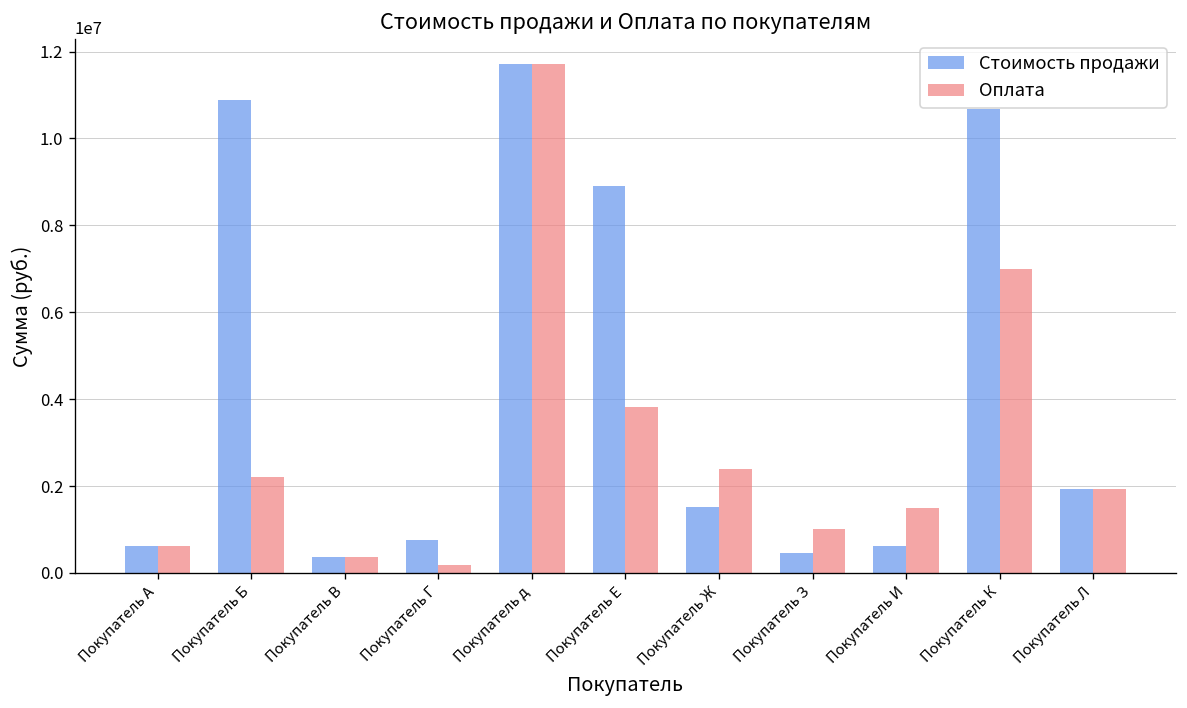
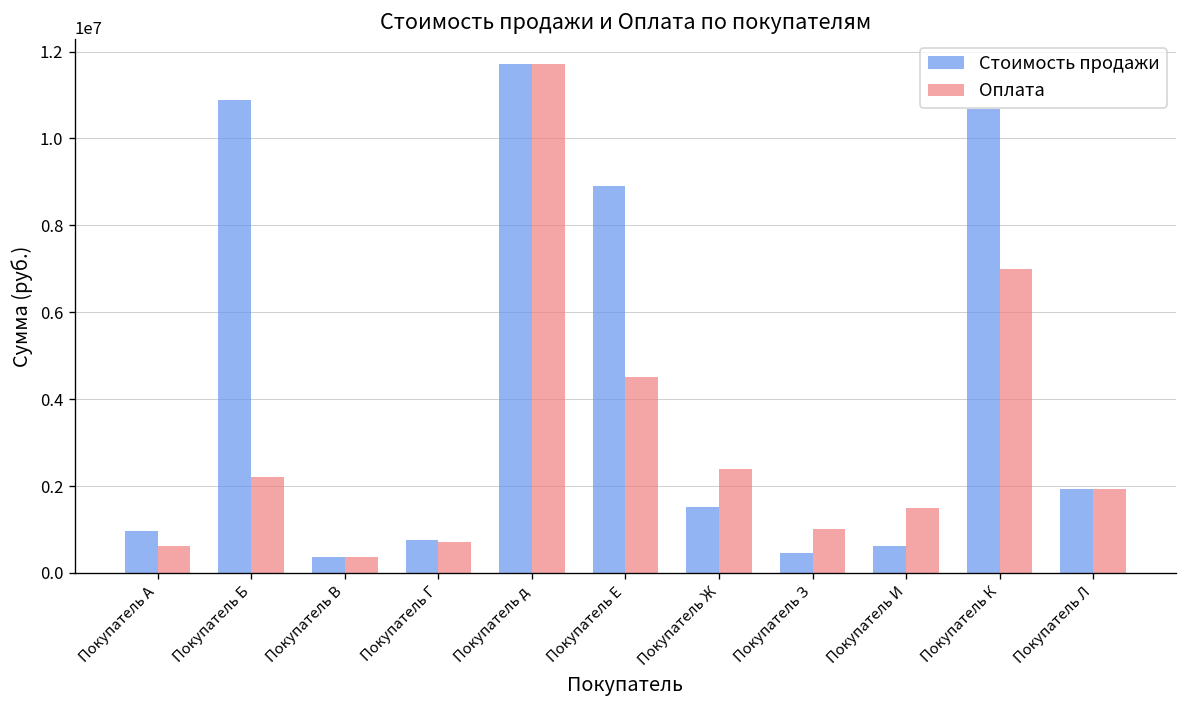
  {
    "Стоимость продажи": {
-     "Покупатель А": 600000,
+     "Покупатель А": 1000000,
      "Покупатель Б": 10900000,
      "Покупатель В": 400000,
      "Покупатель Г": 800000,
      "Покупатель д": 11700000,
      "Покупатель Е": 8900000,
      "Покупатель Ж": 1500000,
      "Покупатель З": 500000,
      "Покупатель И": 600000,
      "Покупатель Л": 1900000
    },
    "Оплата": {
      "Покупатель А": 600000,
      "Покупатель Б": 2200000,
      "Покупатель В": 400000,
-     "Покупатель Г": 200000,
+     "Покупатель Г": 700000,
      "Покупатель д": 11700000,
-     "Покупатель Е": 3800000,
+     "Покупатель Е": 4500000,
      "Покупатель Ж": 2400000,
      "Покупатель З": 1000000,
      "Покупатель И": 1500000,
      "Покупатель К": 7000000,
      "Покупатель Л": 1900000
    }
  }
